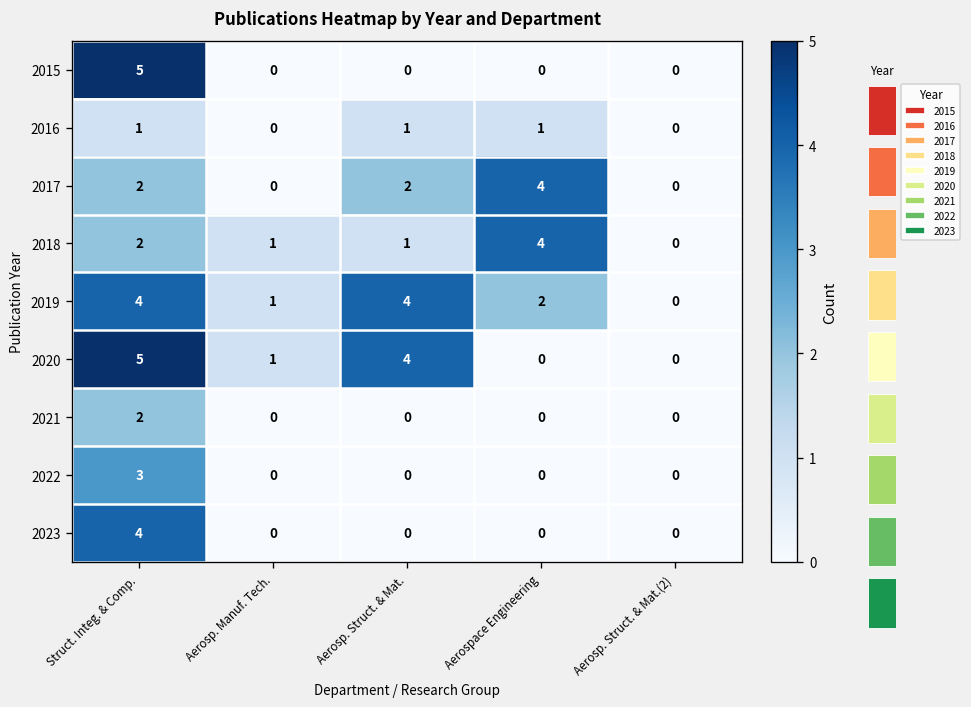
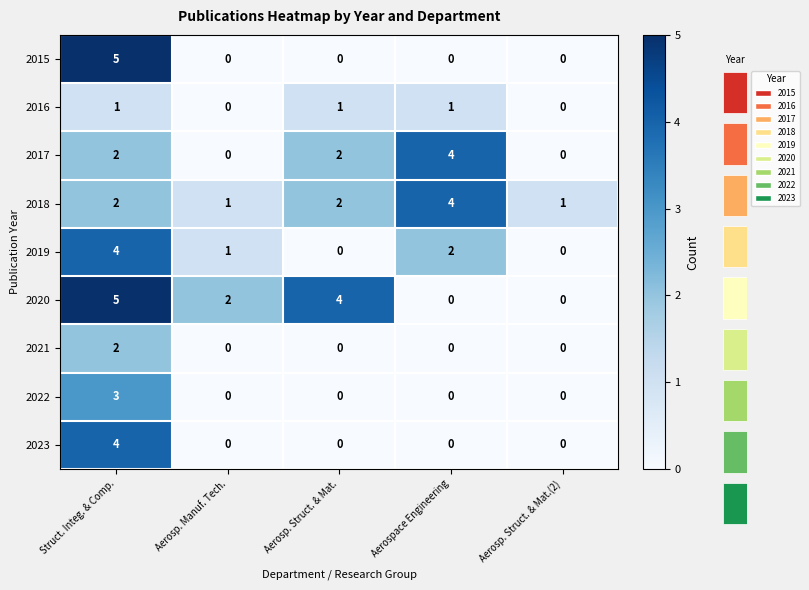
  {
    "Publications Heatmap by Year and Department": {
      "2015": {
        "Struct. Integ. & Comp.": 5,
        "Aerosp. Manuf. Tech.": 0,
        "Aerosp. Struct. & Mat.": 0,
        "Aerospace Engineering": 0,
        "Aerosp. Struct. & Mat.(2)": 0
      },
      "2016": {
        "Struct. Integ. & Comp.": 1,
        "Aerosp. Manuf. Tech.": 0,
        "Aerosp. Struct. & Mat.": 1,
        "Aerospace Engineering": 1,
        "Aerosp. Struct. & Mat.(2)": 0
      },
      "2017": {
        "Struct. Integ. & Comp.": 2,
        "Aerosp. Manuf. Tech.": 0,
        "Aerosp. Struct. & Mat.": 2,
        "Aerospace Engineering": 4,
        "Aerosp. Struct. & Mat.(2)": 0
      },
      "2018": {
        "Struct. Integ. & Comp.": 2,
        "Aerosp. Manuf. Tech.": 1,
-       "Aerosp. Struct. & Mat.": 1,
+       "Aerosp. Struct. & Mat.": 2,
        "Aerospace Engineering": 4,
-       "Aerosp. Struct. & Mat.(2)": 0
+       "Aerosp. Struct. & Mat.(2)": 1
      },
      "2019": {
        "Struct. Integ. & Comp.": 4,
        "Aerosp. Manuf. Tech.": 1,
-       "Aerosp. Struct. & Mat.": 4,
+       "Aerosp. Struct. & Mat.": 0,
        "Aerospace Engineering": 2,
        "Aerosp. Struct. & Mat.(2)": 0
      },
      "2020": {
        "Struct. Integ. & Comp.": 5,
-       "Aerosp. Manuf. Tech.": 1,
+       "Aerosp. Manuf. Tech.": 2,
        "Aerosp. Struct. & Mat.": 4,
        "Aerospace Engineering": 0,
        "Aerosp. Struct. & Mat.(2)": 0
      },
      "2021": {
        "Struct. Integ. & Comp.": 2,
        "Aerosp. Manuf. Tech.": 0,
        "Aerosp. Struct. & Mat.": 0,
        "Aerospace Engineering": 0,
        "Aerosp. Struct. & Mat.(2)": 0
      },
      "2022": {
        "Struct. Integ. & Comp.": 3,
        "Aerosp. Manuf. Tech.": 0,
        "Aerosp. Struct. & Mat.": 0,
        "Aerospace Engineering": 0,
        "Aerosp. Struct. & Mat.(2)": 0
      },
      "2023": {
        "Struct. Integ. & Comp.": 4,
        "Aerosp. Manuf. Tech.": 0,
        "Aerosp. Struct. & Mat.": 0,
        "Aerospace Engineering": 0,
        "Aerosp. Struct. & Mat.(2)": 0
      }
    }
  }
